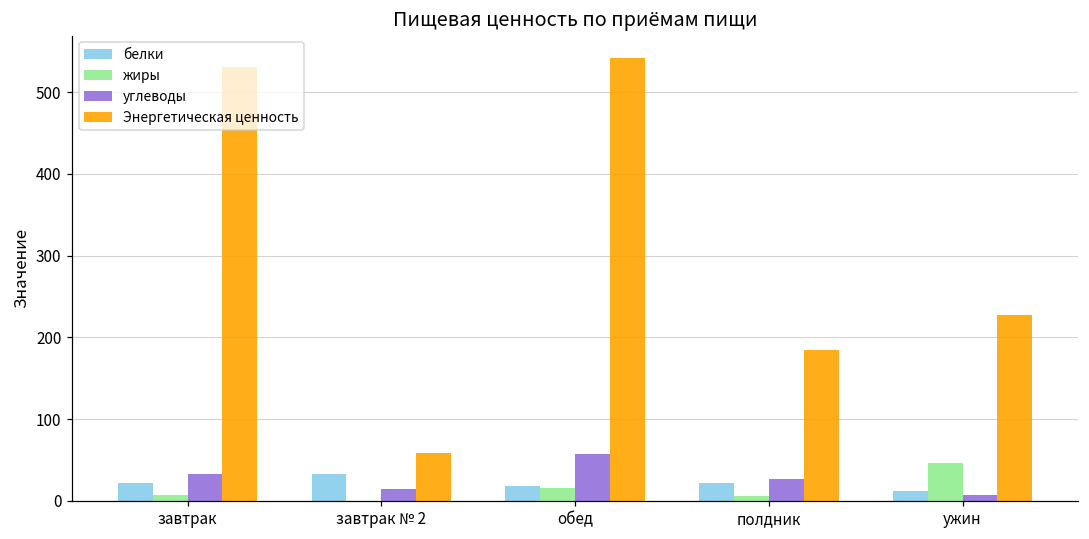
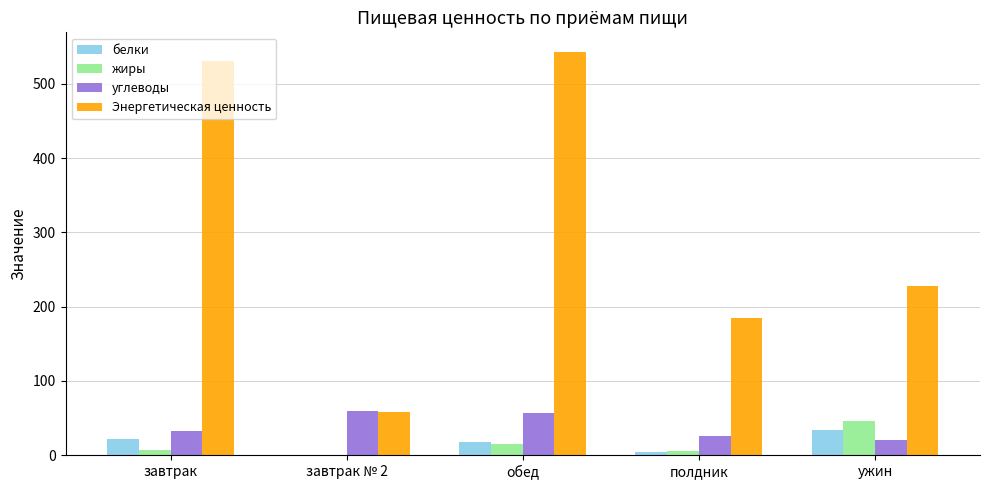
  {
    "белки": {
      "завтрак": 20,
-     "завтрак № 2": 30,
+     "завтрак № 2": 0,
      "обед": 20,
-     "полдник": 20,
-     "ужин": 10
+     "полдник": 0,
+     "ужин": 30
    },
    "жиры": {
      "завтрак": 10,
      "завтрак № 2": 0,
      "обед": 10,
      "полдник": 10,
      "ужин": 50
    },
    "углеводы": {
      "завтрак": 30,
-     "завтрак № 2": 10,
+     "завтрак № 2": 60,
      "обед": 60,
      "полдник": 30,
-     "ужин": 10
+     "ужин": 20
    },
    "Энергетическая ценность": {
      "завтрак № 2": 60,
      "обед": 540,
      "полдник": 180,
      "ужин": 230
    }
  }
